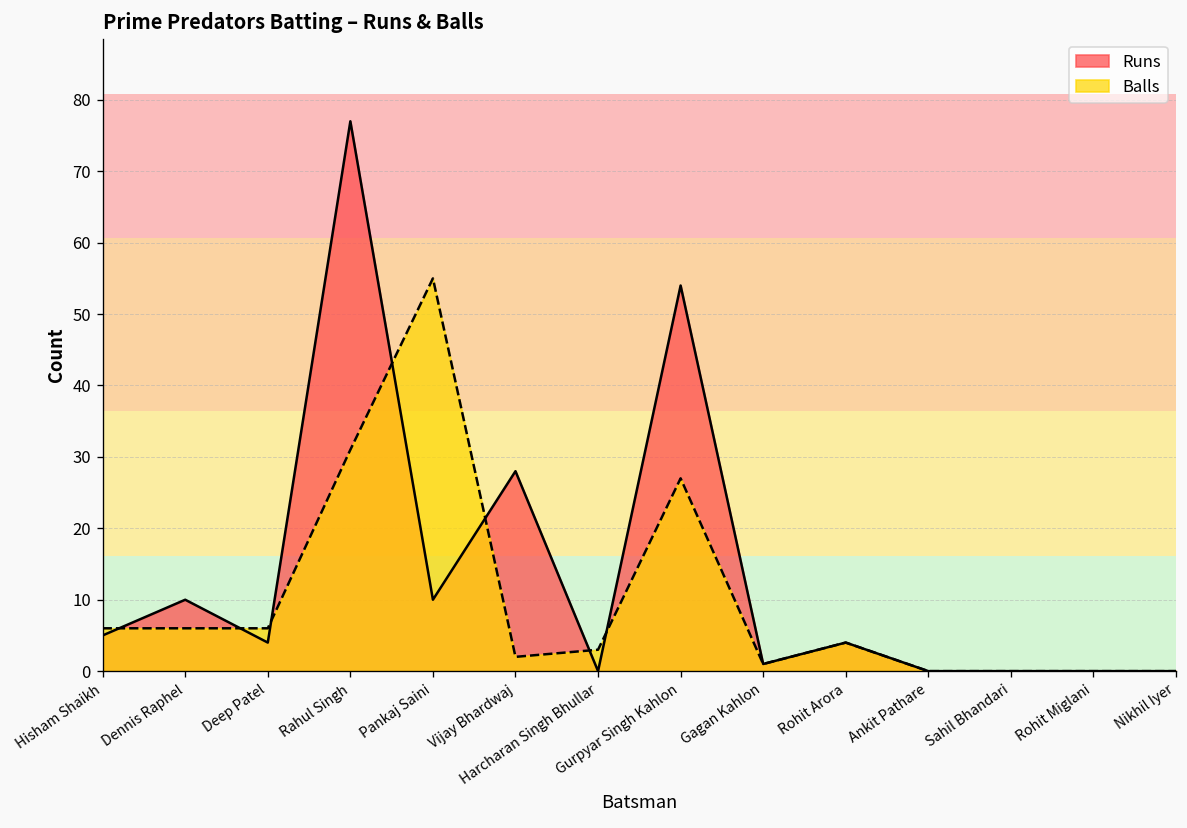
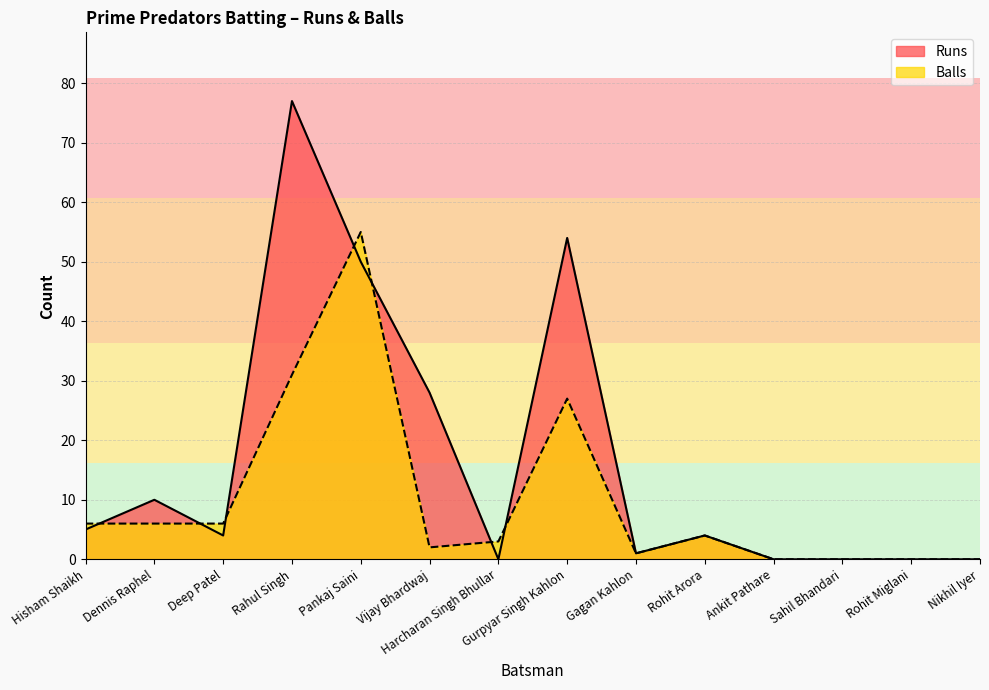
  {
    "Runs": {
      "Hisham Shaikh": 5,
      "Dennis Raphel": 10,
      "Deep Patel": 4,
      "Rahul Singh": 77,
-     "Pankaj Saini": 10,
+     "Pankaj Saini": 50,
      "Vijay Bhardwaj": 28,
      "Harcharan Singh Bhullar": 0,
      "Gurpyar Singh Kahlon": 54
    },
    "Balls": {
      "Hisham Shaikh": 6,
      "Dennis Raphel": 6,
      "Deep Patel": 6,
      "Rahul Singh": 31,
      "Pankaj Saini": 55,
      "Vijay Bhardwaj": 2,
      "Harcharan Singh Bhullar": 3,
      "Gurpyar Singh Kahlon": 27
    }
  }
